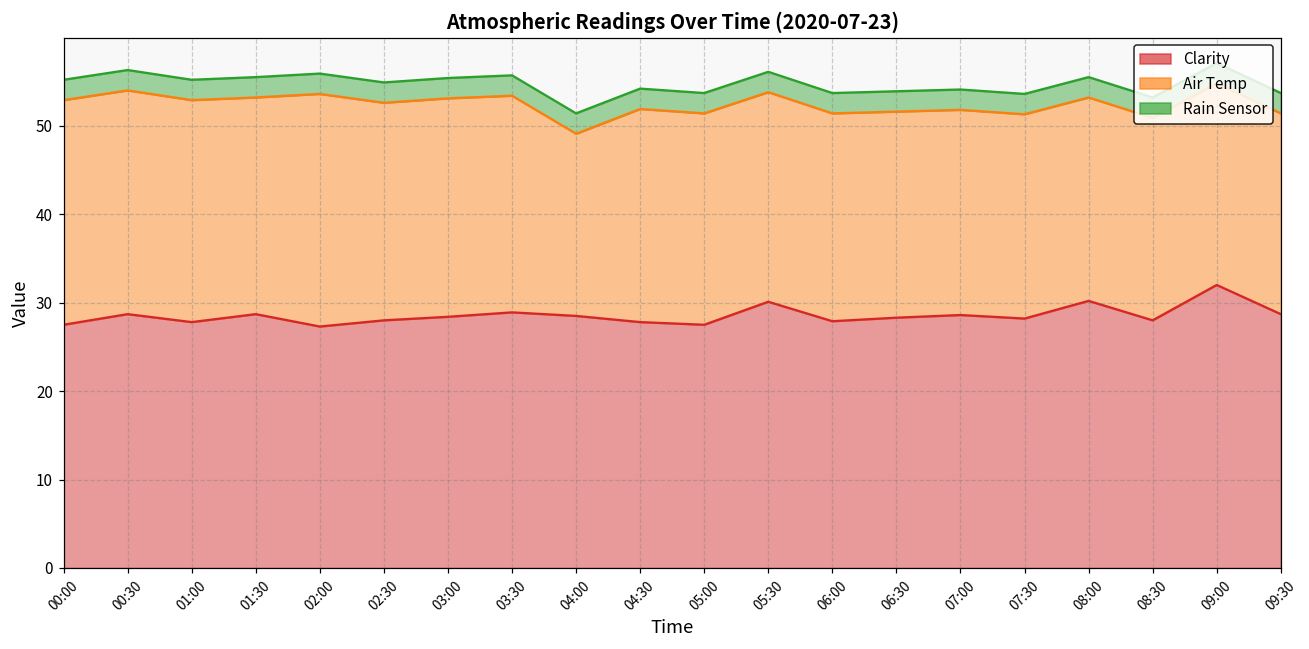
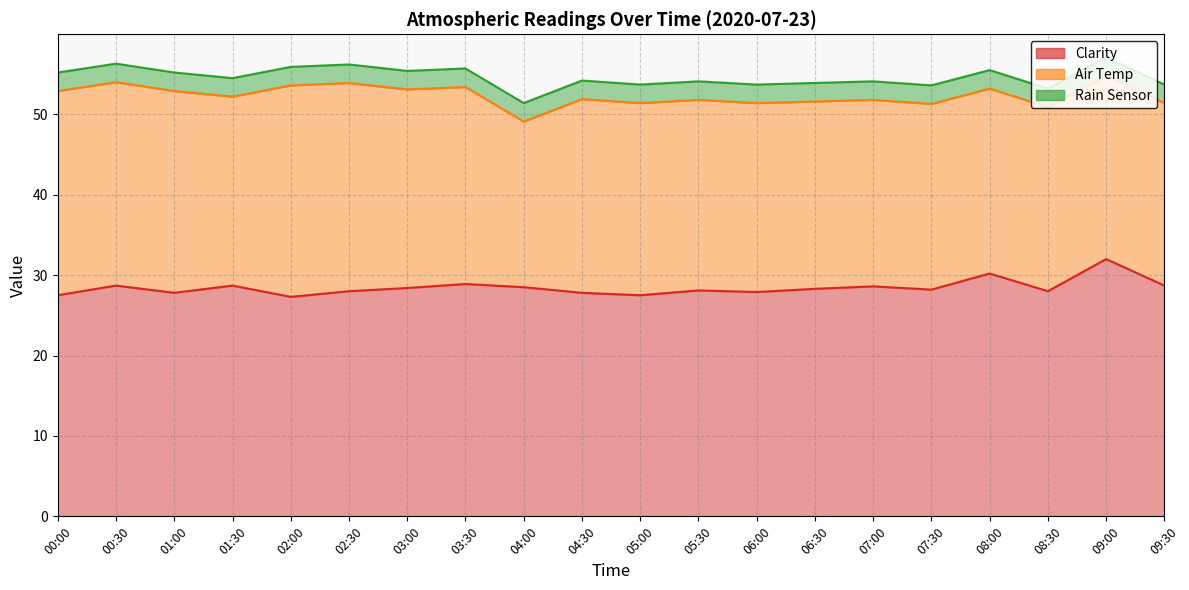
  {
    "Clarity": {
      "00:00": 28,
      "00:30": 29,
      "01:00": 28,
      "01:30": 29,
      "02:00": 27,
      "02:30": 28,
      "03:00": 28,
      "03:30": 29,
      "04:00": 29,
      "04:30": 28,
      "05:00": 28,
-     "05:30": 30,
+     "05:30": 28,
      "06:00": 28,
      "06:30": 28,
      "07:00": 29,
      "07:30": 28,
      "08:00": 30,
      "08:30": 28,
      "09:00": 32,
      "09:30": 29
    },
    "Air Temp": {
      "00:00": 25,
      "00:30": 25,
      "01:00": 25,
-     "01:30": 25,
+     "01:30": 24,
      "02:00": 26,
-     "02:30": 25,
+     "02:30": 26,
      "03:00": 25,
      "03:30": 25,
      "04:00": 21,
      "04:30": 24,
      "05:00": 24,
      "05:30": 24,
      "06:00": 24,
      "06:30": 23,
      "07:00": 23,
      "07:30": 23,
      "08:00": 23,
      "09:30": 23
    },
    "Rain Sensor": {
      "00:00": 2,
      "00:30": 2,
      "01:00": 2,
      "01:30": 2,
      "02:00": 2,
      "02:30": 2,
      "03:00": 2,
      "03:30": 2,
      "04:00": 2,
      "04:30": 2,
      "05:00": 2,
      "05:30": 2,
      "06:00": 2,
      "06:30": 2,
      "07:00": 2,
      "07:30": 2,
      "08:00": 2,
      "09:30": 2
    }
  }
